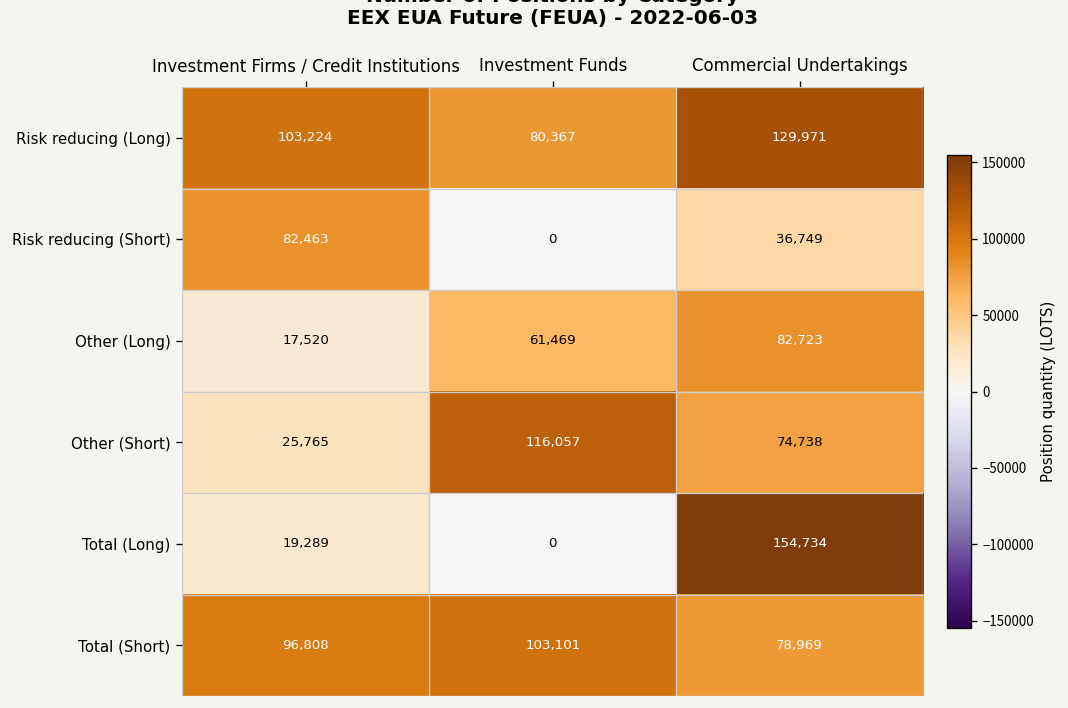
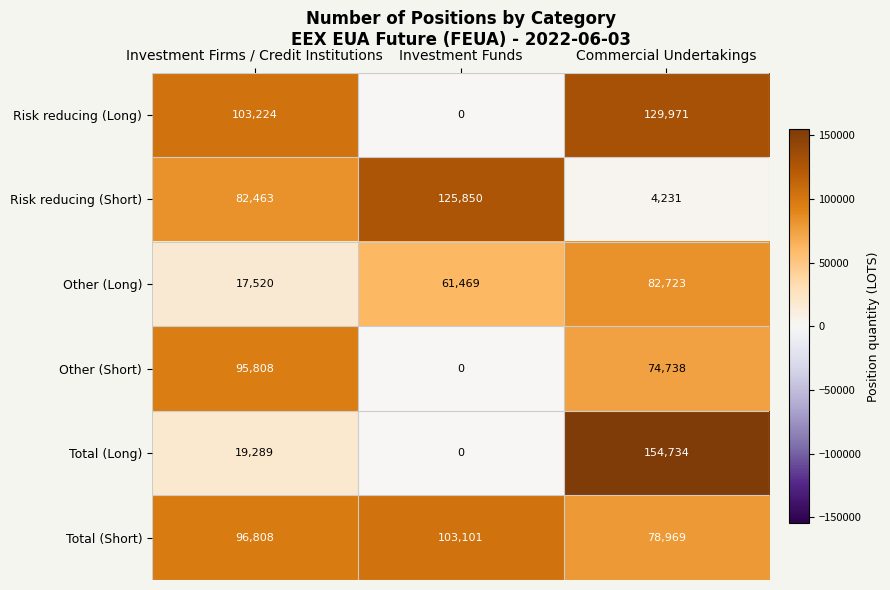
  {
    "Risk reducing (Long)": {
      "Investment Firms / Credit Institutions": "103,224",
-     "Investment Funds": "80,367",
+     "Investment Funds": "0",
      "Commercial Undertakings": "129,971"
    },
    "Risk reducing (Short)": {
      "Investment Firms / Credit Institutions": "82,463",
-     "Investment Funds": "0",
-     "Commercial Undertakings": "36,749"
+     "Investment Funds": "125,850",
+     "Commercial Undertakings": "4,231"
    },
    "Other (Long)": {
      "Investment Firms / Credit Institutions": "17,520",
      "Investment Funds": "61,469",
      "Commercial Undertakings": "82,723"
    },
    "Other (Short)": {
-     "Investment Firms / Credit Institutions": "25,765",
-     "Investment Funds": "116,057",
+     "Investment Firms / Credit Institutions": "95,808",
+     "Investment Funds": "0",
      "Commercial Undertakings": "74,738"
    },
    "Total (Long)": {
      "Investment Firms / Credit Institutions": "19,289",
      "Investment Funds": "0",
      "Commercial Undertakings": "154,734"
    },
    "Total (Short)": {
      "Investment Firms / Credit Institutions": "96,808",
      "Investment Funds": "103,101",
      "Commercial Undertakings": "78,969"
    }
  }
